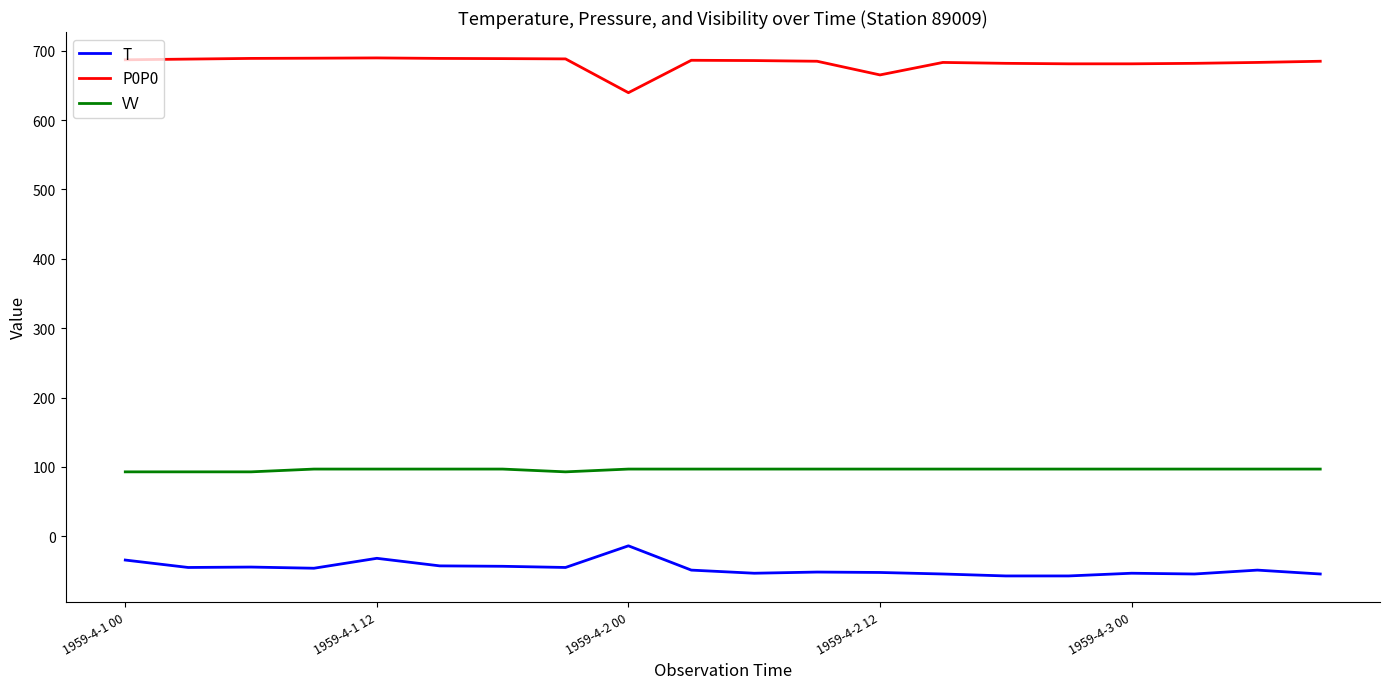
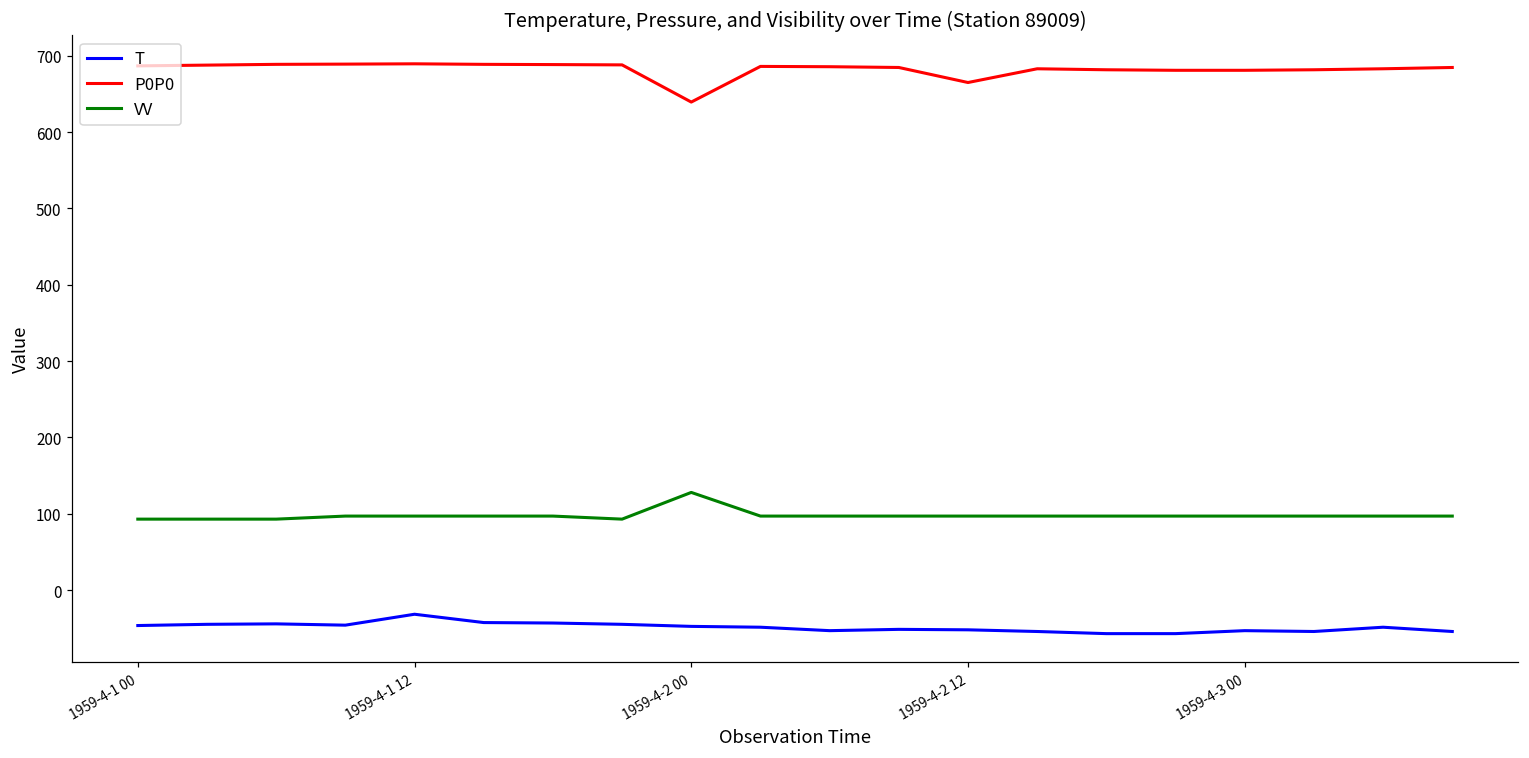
  {
    "T": {
-     "1959-4-1 00": -30,
+     "1959-4-1 00": -50,
      "1959-4-1 12": -30,
-     "1959-4-2 00": -10,
+     "1959-4-2 00": -50,
      "1959-4-2 12": -50,
      "1959-4-3 00": -50
    },
    "P0P0": {
      "1959-4-1 12": 690,
      "1959-4-2 00": 640,
      "1959-4-2 12": 670,
      "1959-4-3 00": 680
    },
    "VV": {
      "1959-4-1 00": 90,
      "1959-4-1 12": 100,
-     "1959-4-2 00": 100,
+     "1959-4-2 00": 130,
      "1959-4-2 12": 100,
      "1959-4-3 00": 100
    }
  }
